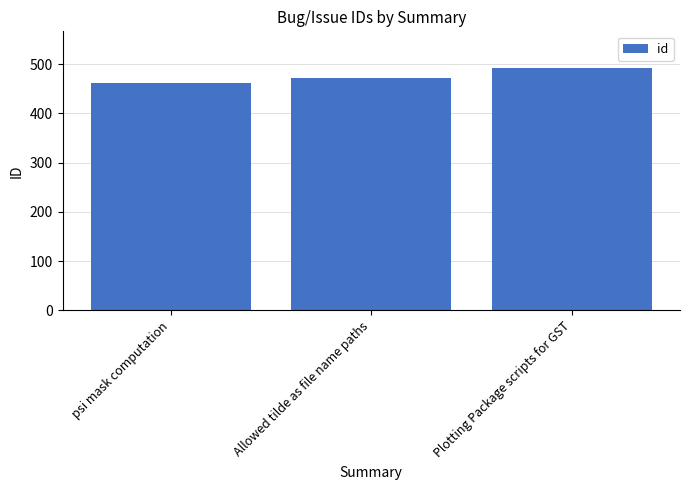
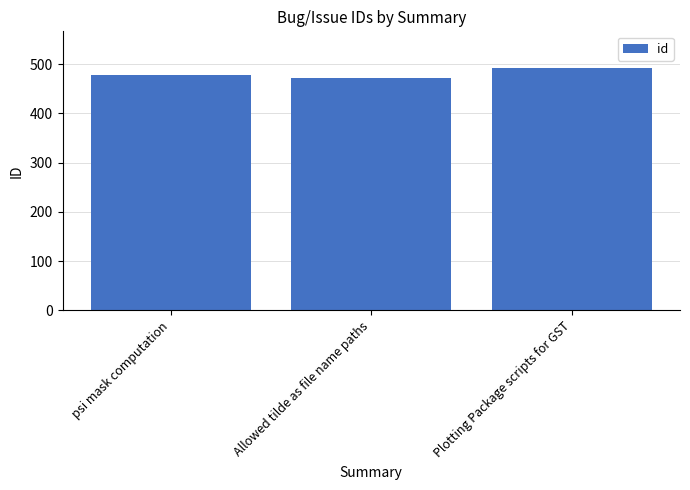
  {
-   "psi mask computation": 460,
+   "psi mask computation": 480,
    "Allowed tilde as file name paths": 470,
    "Plotting Package scripts for GST": 490
  }
